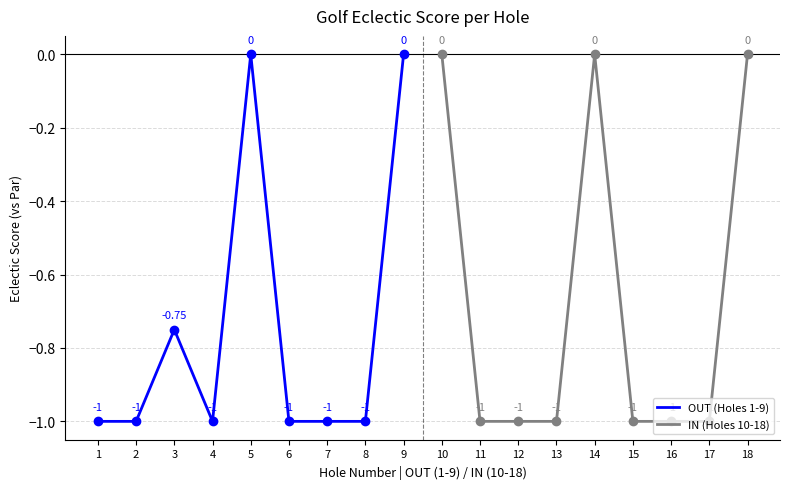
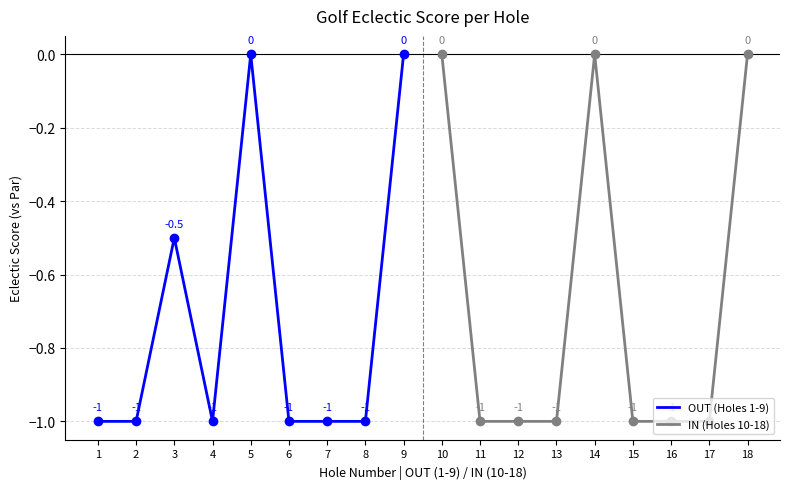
  {
    "OUT (Holes 1-9)": {
      "1": -1,
      "2": -1,
-     "3": -0.75,
+     "3": -0.5,
      "4": -1,
      "5": 0,
      "6": -1,
      "7": -1,
      "8": -1,
      "9": 0
    },
    "IN (Holes 10-18)": {
      "10": 0,
      "11": -1,
      "12": -1,
      "13": -1,
      "14": 0,
      "15": -1,
      "18": 0
    }
  }
